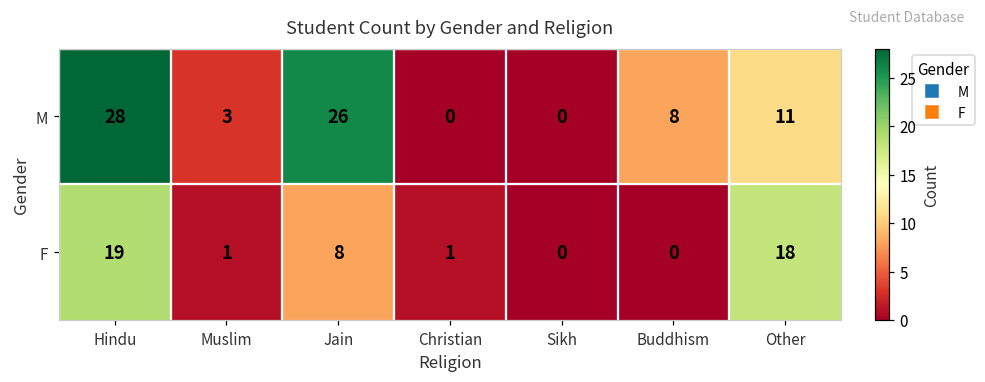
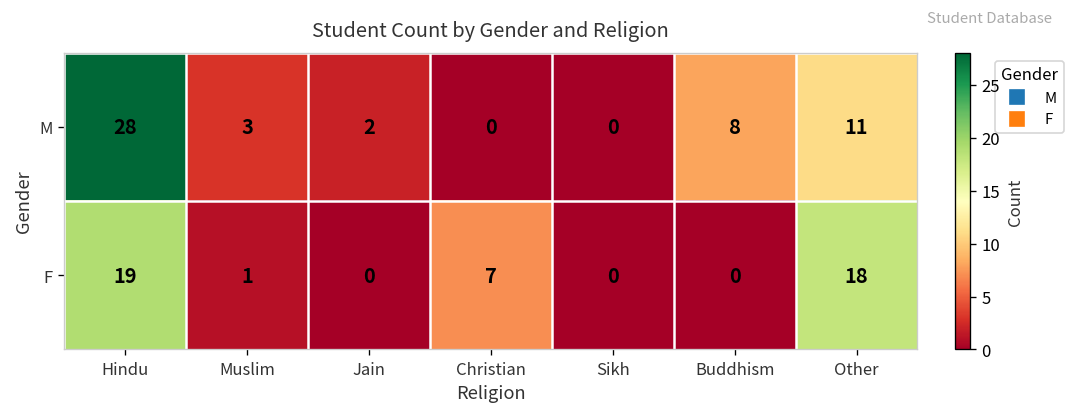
  {
    "M": {
      "Hindu": 28,
      "Muslim": 3,
-     "Jain": 26,
+     "Jain": 2,
      "Christian": 0,
      "Sikh": 0,
      "Buddhism": 8,
      "Other": 11
    },
    "F": {
      "Hindu": 19,
      "Muslim": 1,
-     "Jain": 8,
-     "Christian": 1,
+     "Jain": 0,
+     "Christian": 7,
      "Sikh": 0,
      "Buddhism": 0,
      "Other": 18
    }
  }
